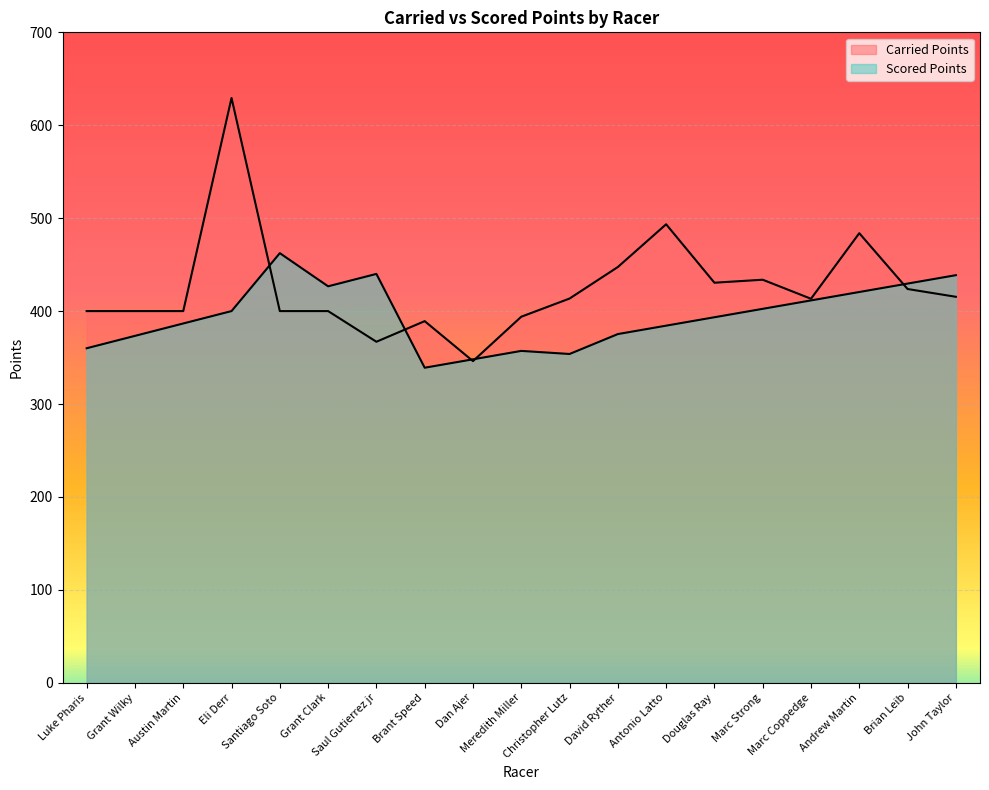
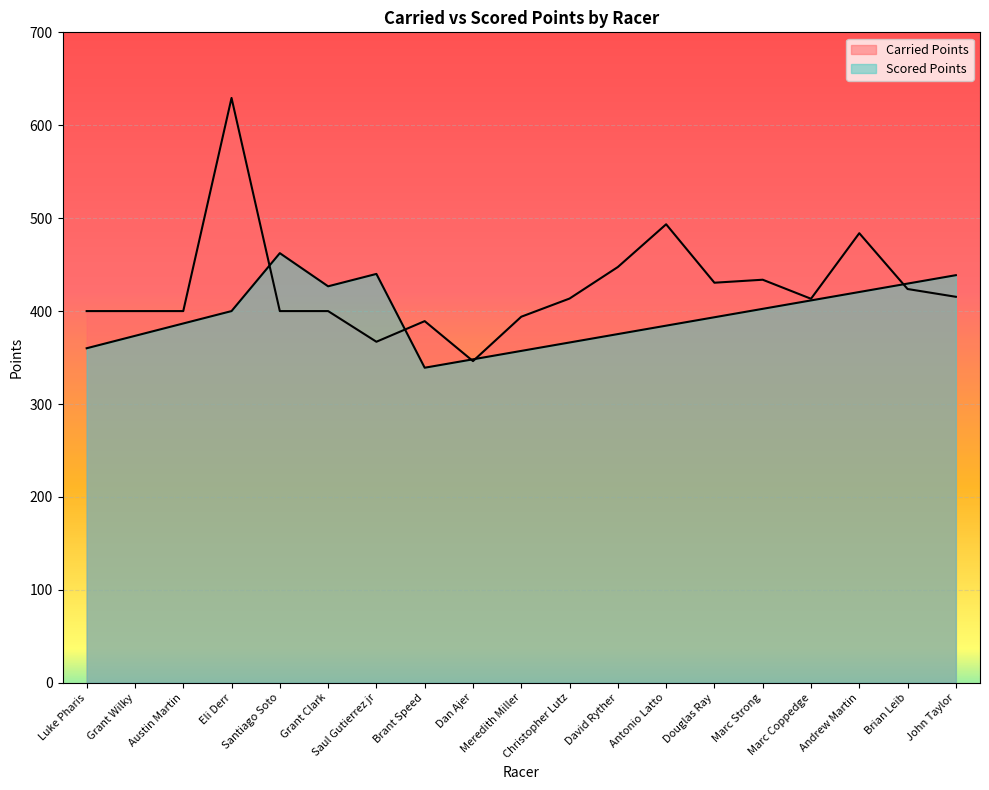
  {
    "Carried Points": {
      "Luke Pharis": 400,
      "Grant Wilky": 400,
      "Austin Martin": 400,
      "Eli Derr": 630,
      "Santiago Soto": 400,
      "Grant Clark": 400,
      "Saul Gutierrez jr": 370,
      "Brant Speed": 390,
      "Meredith Miller": 390,
      "Christopher Lutz": 410,
      "David Ryther": 450,
      "Antonio Latto": 490,
      "Douglas Ray": 430,
      "Marc Strong": 430,
      "Andrew Martin": 480,
      "Brian Leib": 420,
      "John Taylor": 420
    },
    "Scored Points": {
      "Luke Pharis": 360,
      "Grant Wilky": 370,
      "Austin Martin": 390,
      "Eli Derr": 400,
      "Santiago Soto": 460,
      "Grant Clark": 430,
      "Saul Gutierrez jr": 440,
      "Brant Speed": 340,
      "Meredith Miller": 360,
-     "Christopher Lutz": 350,
+     "Christopher Lutz": 370,
      "David Ryther": 380,
      "Antonio Latto": 380,
      "Douglas Ray": 390,
      "Marc Strong": 400,
      "Andrew Martin": 420,
      "Brian Leib": 430,
      "John Taylor": 440
    }
  }
